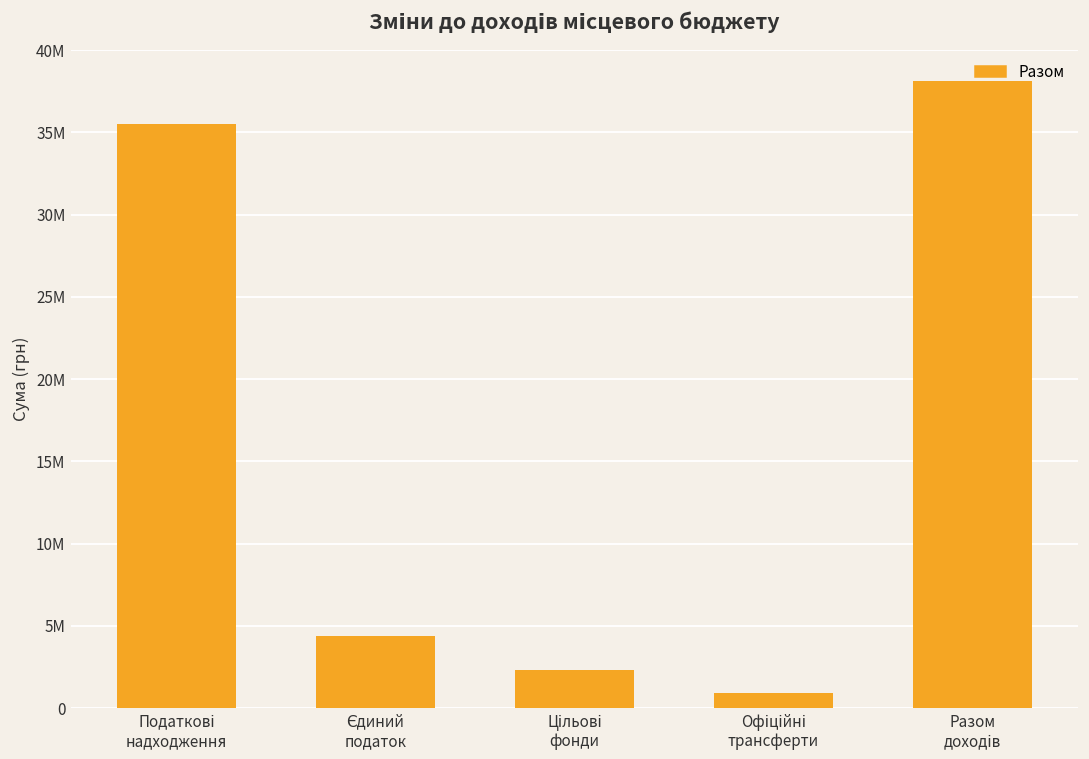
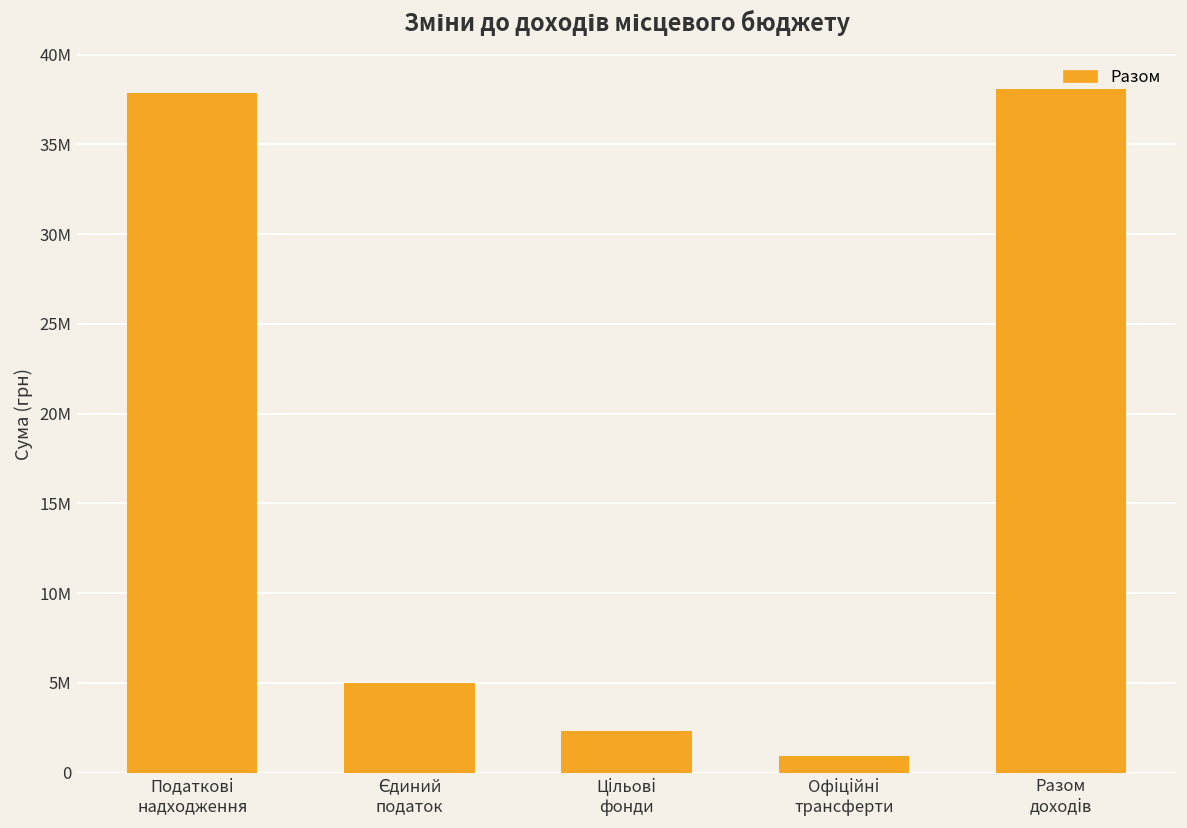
  {
-   "Податкові надходження": 35500000,
-   "Єдиний податок": 4400000,
+   "Податкові надходження": 37900000,
+   "Єдиний податок": 5000000,
    "Цільові фонди": 2300000,
    "Офіційні трансферти": 900000,
    "Разом доходів": 38100000
  }
